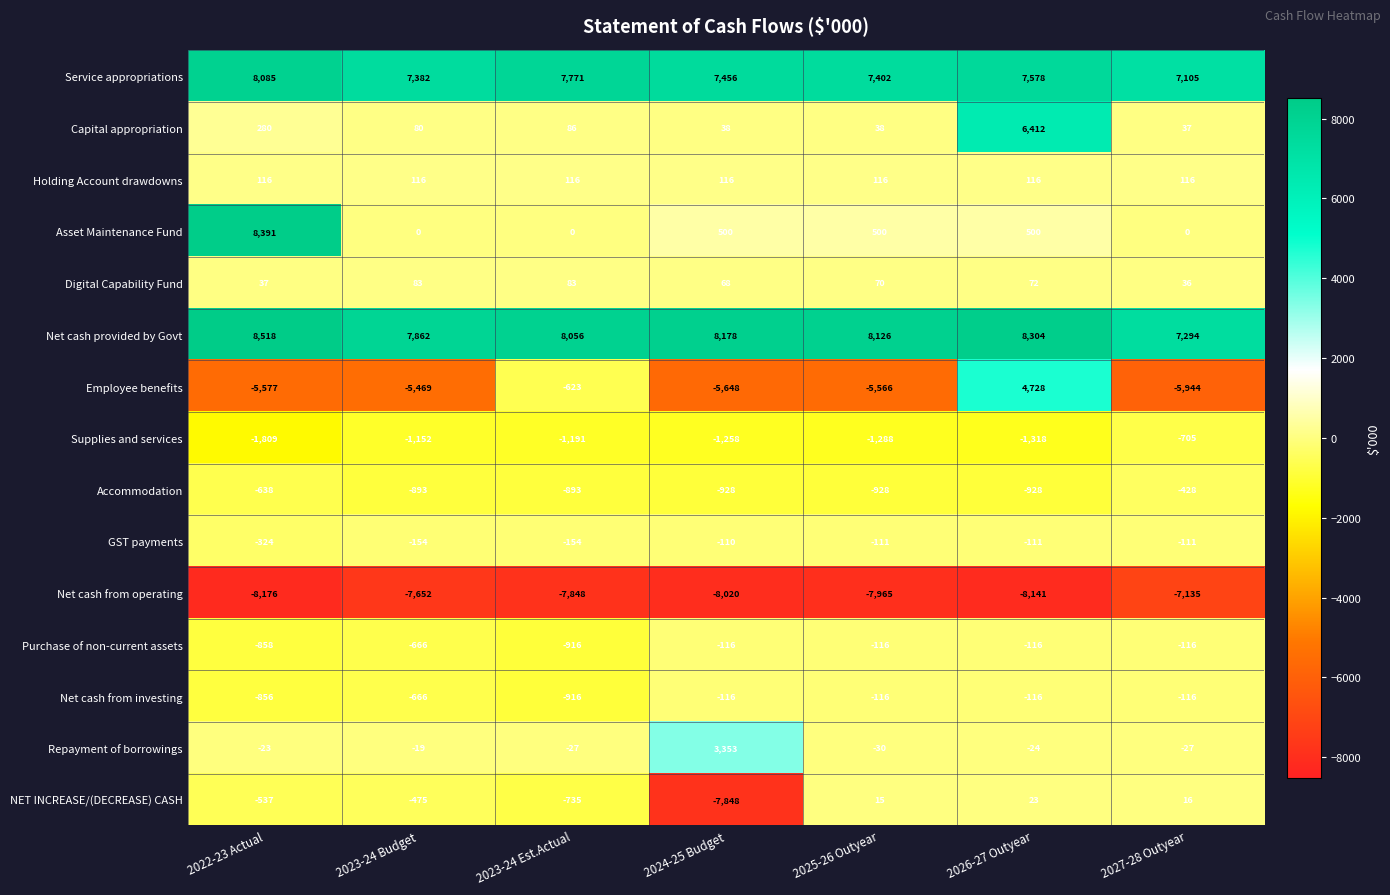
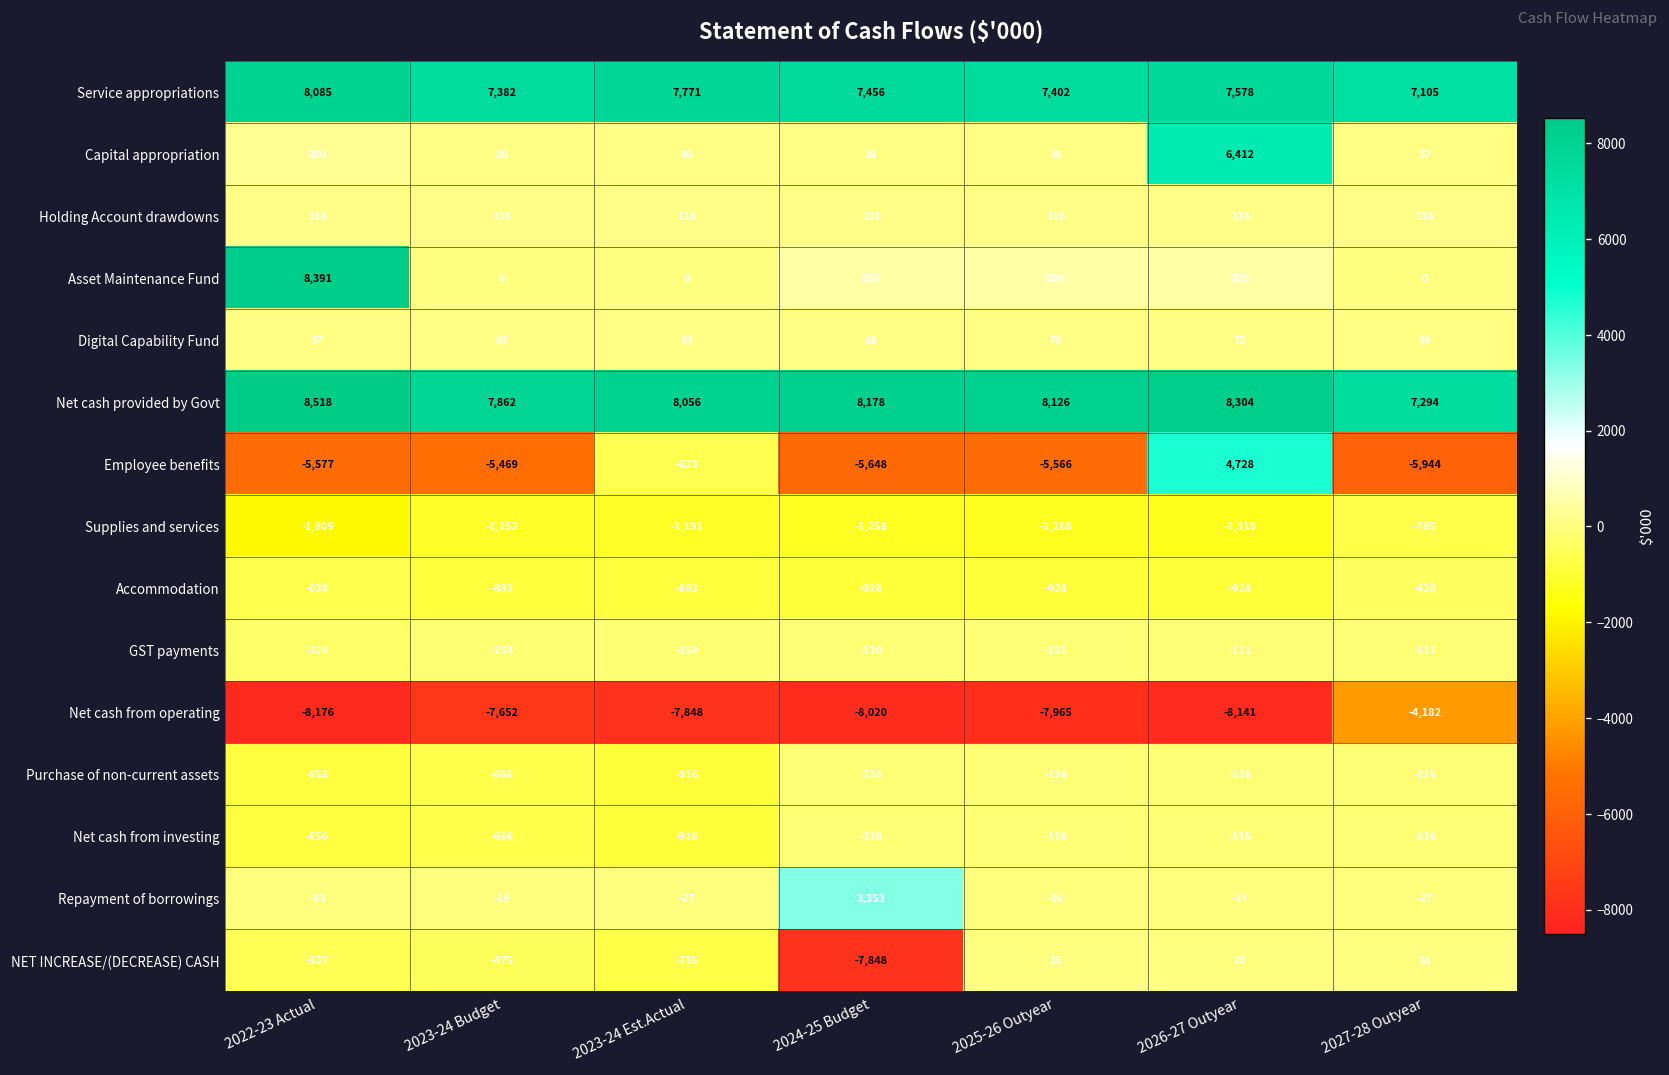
  {
    "Service appropriations": {
      "2022-23 Actual": "8,085",
      "2023-24 Budget": "7,382",
      "2023-24 Est.Actual": "7,771",
      "2024-25 Budget": "7,456",
      "2025-26 Outyear": "7,402",
      "2026-27 Outyear": "7,578",
      "2027-28 Outyear": "7,105"
    },
    "Capital appropriation": {
      "2022-23 Actual": "280",
      "2023-24 Budget": "80",
      "2023-24 Est.Actual": "86",
      "2024-25 Budget": "38",
      "2025-26 Outyear": "38",
      "2026-27 Outyear": "6,412",
      "2027-28 Outyear": "37"
    },
    "Holding Account drawdowns": {
      "2022-23 Actual": "116",
      "2023-24 Budget": "116",
      "2023-24 Est.Actual": "116",
      "2024-25 Budget": "116",
      "2025-26 Outyear": "116",
      "2026-27 Outyear": "116",
      "2027-28 Outyear": "116"
    },
    "Asset Maintenance Fund": {
      "2022-23 Actual": "8,391",
      "2023-24 Budget": "0",
      "2023-24 Est.Actual": "0",
      "2024-25 Budget": "500",
      "2025-26 Outyear": "500",
      "2026-27 Outyear": "500",
      "2027-28 Outyear": "0"
    },
    "Digital Capability Fund": {
      "2022-23 Actual": "37",
      "2023-24 Budget": "83",
      "2023-24 Est.Actual": "83",
      "2024-25 Budget": "68",
      "2025-26 Outyear": "70",
      "2026-27 Outyear": "72",
      "2027-28 Outyear": "36"
    },
    "Net cash provided by Govt": {
      "2022-23 Actual": "8,518",
      "2023-24 Budget": "7,862",
      "2023-24 Est.Actual": "8,056",
      "2024-25 Budget": "8,178",
      "2025-26 Outyear": "8,126",
      "2026-27 Outyear": "8,304",
      "2027-28 Outyear": "7,294"
    },
    "Employee benefits": {
      "2022-23 Actual": "-5,577",
      "2023-24 Budget": "-5,469",
      "2023-24 Est.Actual": "-623",
      "2024-25 Budget": "-5,648",
      "2025-26 Outyear": "-5,566",
      "2026-27 Outyear": "4,728",
      "2027-28 Outyear": "-5,944"
    },
    "Supplies and services": {
      "2022-23 Actual": "-1,809",
      "2023-24 Budget": "-1,152",
      "2023-24 Est.Actual": "-1,191",
      "2024-25 Budget": "-1,258",
      "2025-26 Outyear": "-1,288",
      "2026-27 Outyear": "-1,318",
      "2027-28 Outyear": "-705"
    },
    "Accommodation": {
      "2022-23 Actual": "-638",
      "2023-24 Budget": "-893",
      "2023-24 Est.Actual": "-893",
      "2024-25 Budget": "-928",
      "2025-26 Outyear": "-928",
      "2026-27 Outyear": "-928",
      "2027-28 Outyear": "-428"
    },
    "GST payments": {
      "2022-23 Actual": "-324",
      "2023-24 Budget": "-154",
      "2023-24 Est.Actual": "-154",
      "2024-25 Budget": "-110",
      "2025-26 Outyear": "-111",
      "2026-27 Outyear": "-111",
      "2027-28 Outyear": "-111"
    },
    "Net cash from operating": {
      "2022-23 Actual": "-8,176",
      "2023-24 Budget": "-7,652",
      "2023-24 Est.Actual": "-7,848",
      "2024-25 Budget": "-8,020",
      "2025-26 Outyear": "-7,965",
      "2026-27 Outyear": "-8,141",
-     "2027-28 Outyear": "-7,135"
+     "2027-28 Outyear": "-4,182"
    },
    "Purchase of non-current assets": {
      "2022-23 Actual": "-858",
      "2023-24 Budget": "-666",
      "2023-24 Est.Actual": "-916",
      "2024-25 Budget": "-116",
      "2025-26 Outyear": "-116",
      "2026-27 Outyear": "-116",
      "2027-28 Outyear": "-116"
    },
    "Net cash from investing": {
      "2022-23 Actual": "-856",
      "2023-24 Budget": "-666",
      "2023-24 Est.Actual": "-916",
      "2024-25 Budget": "-116",
      "2025-26 Outyear": "-116",
      "2026-27 Outyear": "-116",
      "2027-28 Outyear": "-116"
    },
    "Repayment of borrowings": {
      "2022-23 Actual": "-23",
      "2023-24 Budget": "-19",
      "2023-24 Est.Actual": "-27",
      "2024-25 Budget": "3,353",
      "2025-26 Outyear": "-30",
      "2026-27 Outyear": "-24",
      "2027-28 Outyear": "-27"
    },
    "NET INCREASE/(DECREASE) CASH": {
      "2022-23 Actual": "-537",
      "2023-24 Budget": "-475",
      "2023-24 Est.Actual": "-735",
      "2024-25 Budget": "-7,848",
      "2025-26 Outyear": "15",
      "2026-27 Outyear": "23",
      "2027-28 Outyear": "16"
    }
  }
